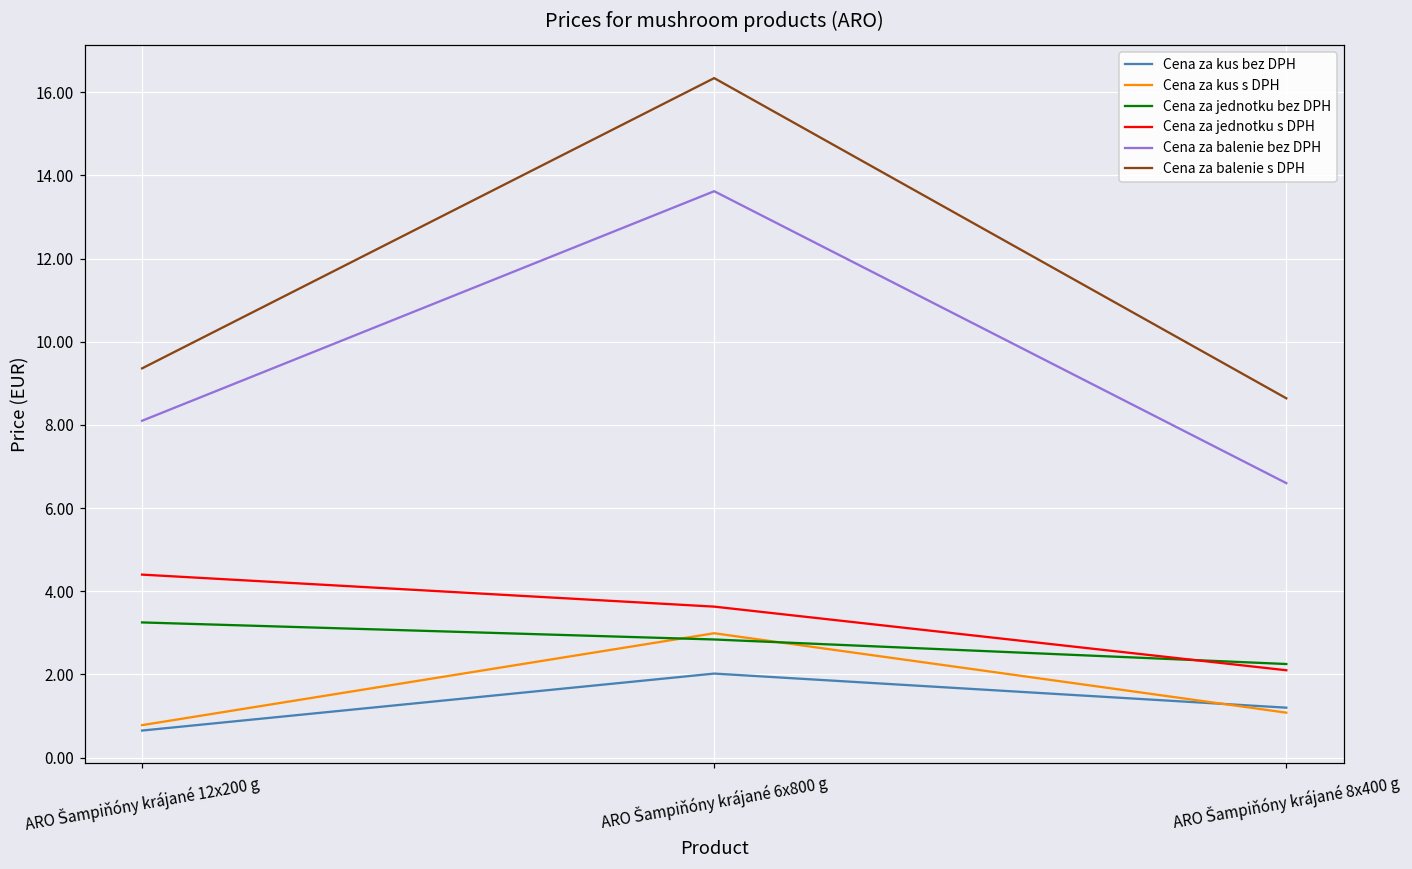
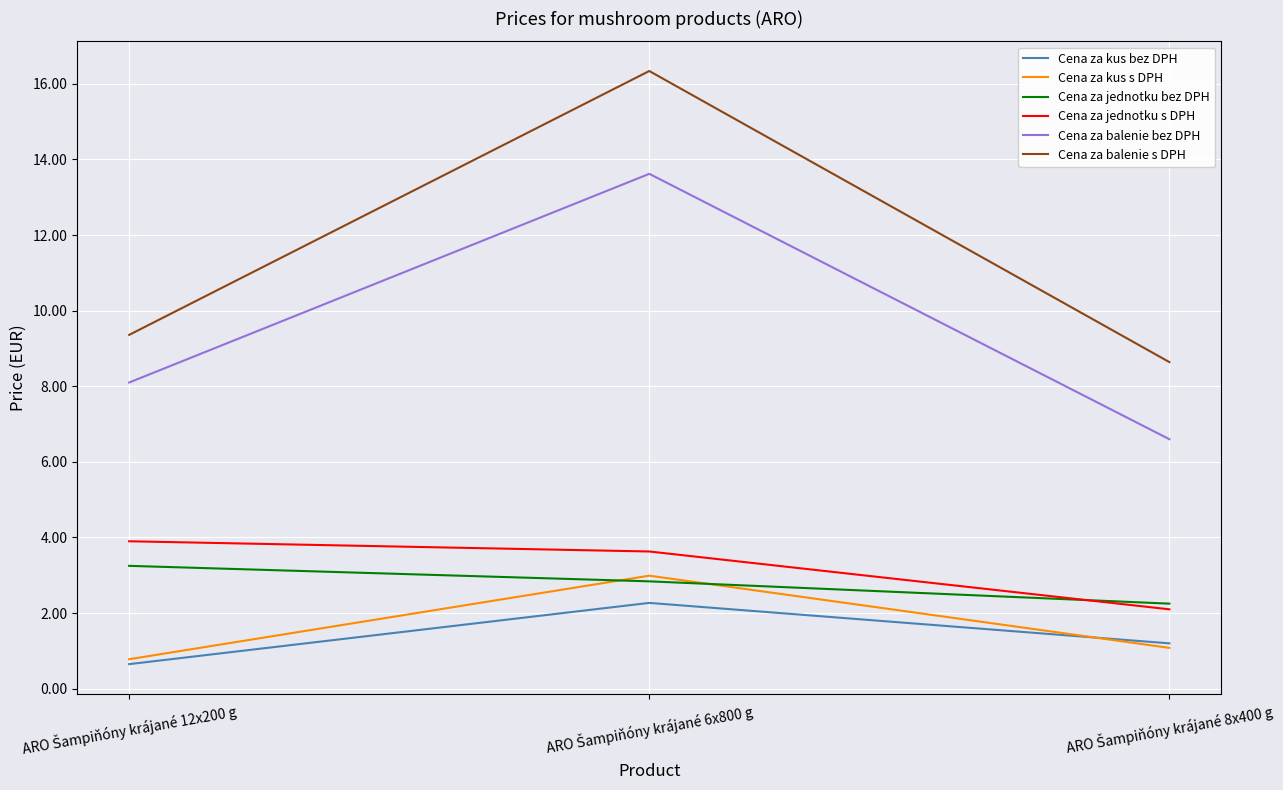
  {
    "Cena za kus bez DPH": {
      "ARO Šampiňóny krájané 12x200 g": 0.7,
-     "ARO Šampiňóny krájané 6x800 g": 2.0,
+     "ARO Šampiňóny krájané 6x800 g": 2.3,
      "ARO Šampiňóny krájané 8x400 g": 1.2
    },
    "Cena za kus s DPH": {
      "ARO Šampiňóny krájané 12x200 g": 0.8,
      "ARO Šampiňóny krájané 6x800 g": 3.0,
      "ARO Šampiňóny krájané 8x400 g": 1.1
    },
    "Cena za jednotku bez DPH": {
      "ARO Šampiňóny krájané 12x200 g": 3.3,
      "ARO Šampiňóny krájané 6x800 g": 2.8,
      "ARO Šampiňóny krájané 8x400 g": 2.3
    },
    "Cena za jednotku s DPH": {
-     "ARO Šampiňóny krájané 12x200 g": 4.4,
+     "ARO Šampiňóny krájané 12x200 g": 3.9,
      "ARO Šampiňóny krájané 6x800 g": 3.6,
      "ARO Šampiňóny krájané 8x400 g": 2.1
    },
    "Cena za balenie bez DPH": {
      "ARO Šampiňóny krájané 12x200 g": 8.1,
      "ARO Šampiňóny krájané 6x800 g": 13.6,
      "ARO Šampiňóny krájané 8x400 g": 6.6
    },
    "Cena za balenie s DPH": {
      "ARO Šampiňóny krájané 12x200 g": 9.4,
      "ARO Šampiňóny krájané 6x800 g": 16.3,
      "ARO Šampiňóny krájané 8x400 g": 8.6
    }
  }
